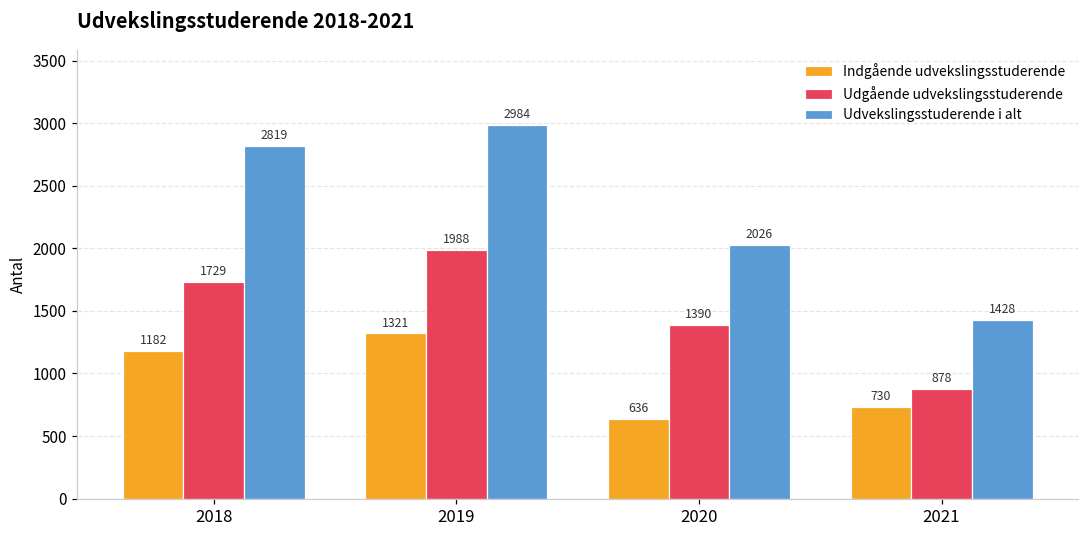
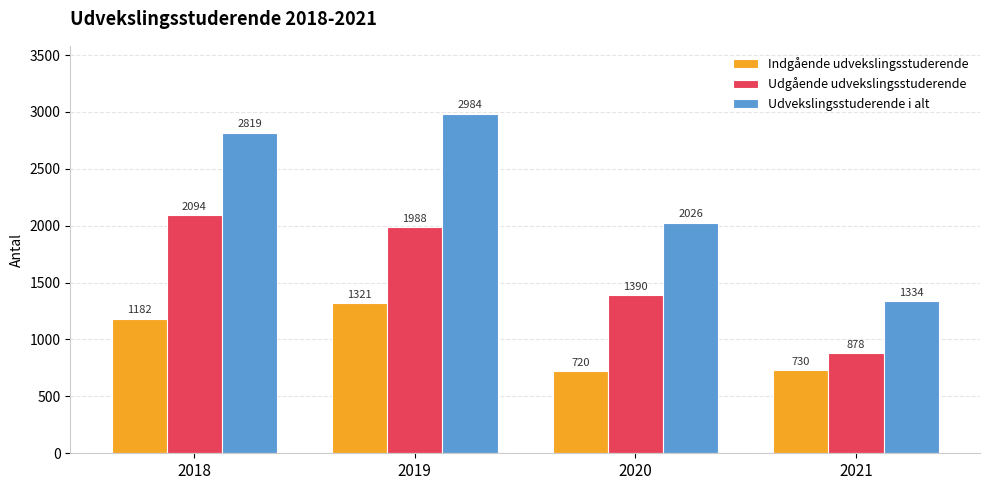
  {
    "Indgående udvekslingsstuderende": {
      "2018": 1182,
      "2019": 1321,
-     "2020": 636,
+     "2020": 720,
      "2021": 730
    },
    "Udgående udvekslingsstuderende": {
-     "2018": 1729,
+     "2018": 2094,
      "2019": 1988,
      "2020": 1390,
      "2021": 878
    },
    "Udvekslingsstuderende i alt": {
      "2018": 2819,
      "2019": 2984,
      "2020": 2026,
-     "2021": 1428
+     "2021": 1334
    }
  }
